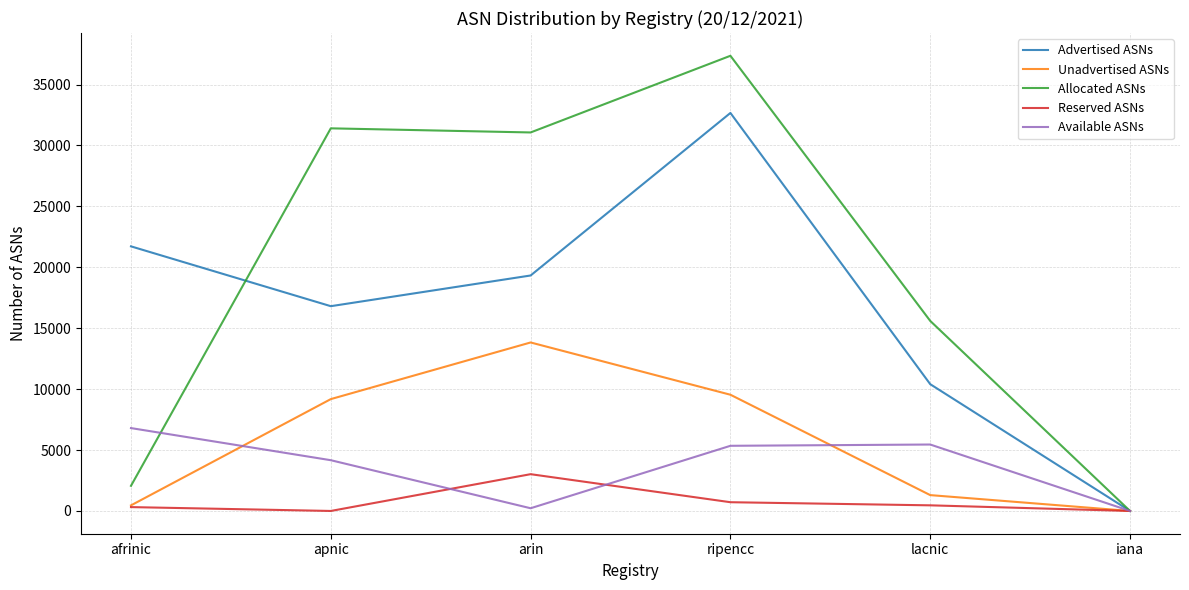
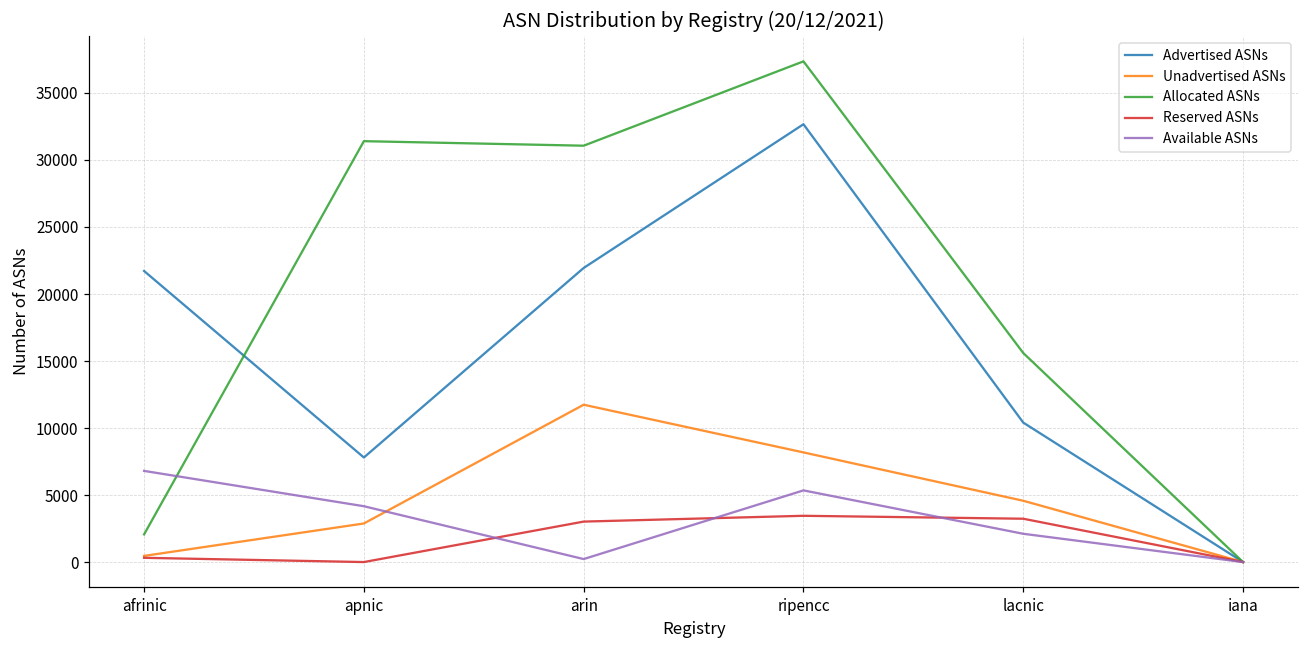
  {
    "Advertised ASNs": {
      "afrinic": 21700,
-     "apnic": 16800,
-     "arin": 19300,
+     "apnic": 7800,
+     "arin": 21900,
      "ripencc": 32700,
      "lacnic": 10400
    },
    "Unadvertised ASNs": {
-     "apnic": 9200,
-     "arin": 13800,
-     "ripencc": 9500,
-     "lacnic": 1300
+     "apnic": 2900,
+     "arin": 11700,
+     "ripencc": 8200,
+     "lacnic": 4600
    },
    "Allocated ASNs": {
      "afrinic": 2100,
      "apnic": 31400,
      "arin": 31100,
      "ripencc": 37400,
      "lacnic": 15600
    },
    "Reserved ASNs": {
      "apnic": 0,
      "arin": 3000,
-     "ripencc": 700,
-     "lacnic": 500
+     "ripencc": 3500,
+     "lacnic": 3200
    },
    "Available ASNs": {
      "afrinic": 6800,
      "apnic": 4200,
      "arin": 200,
      "ripencc": 5300,
-     "lacnic": 5500
+     "lacnic": 2100
    }
  }
